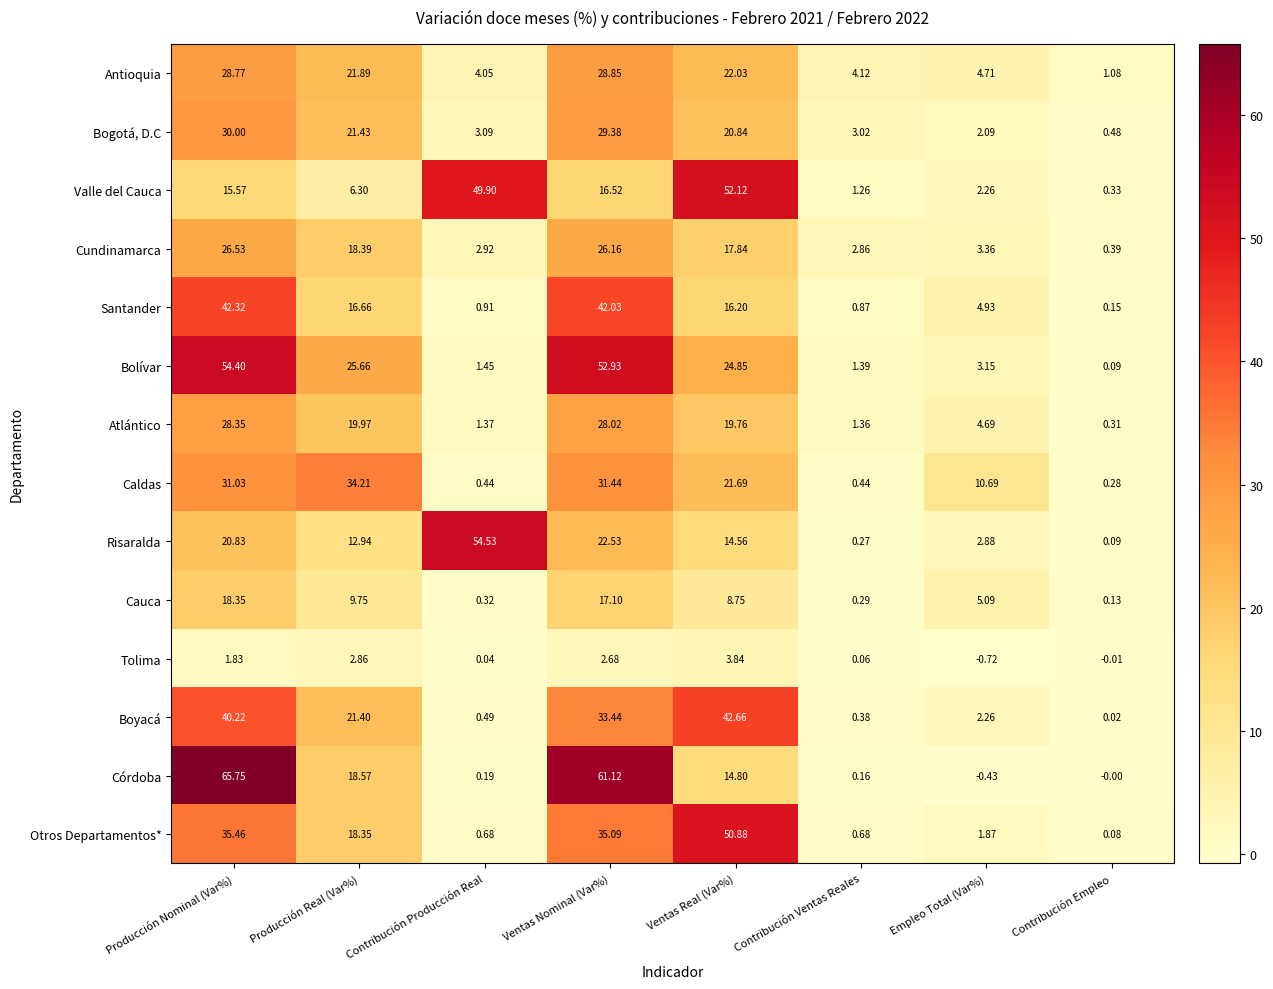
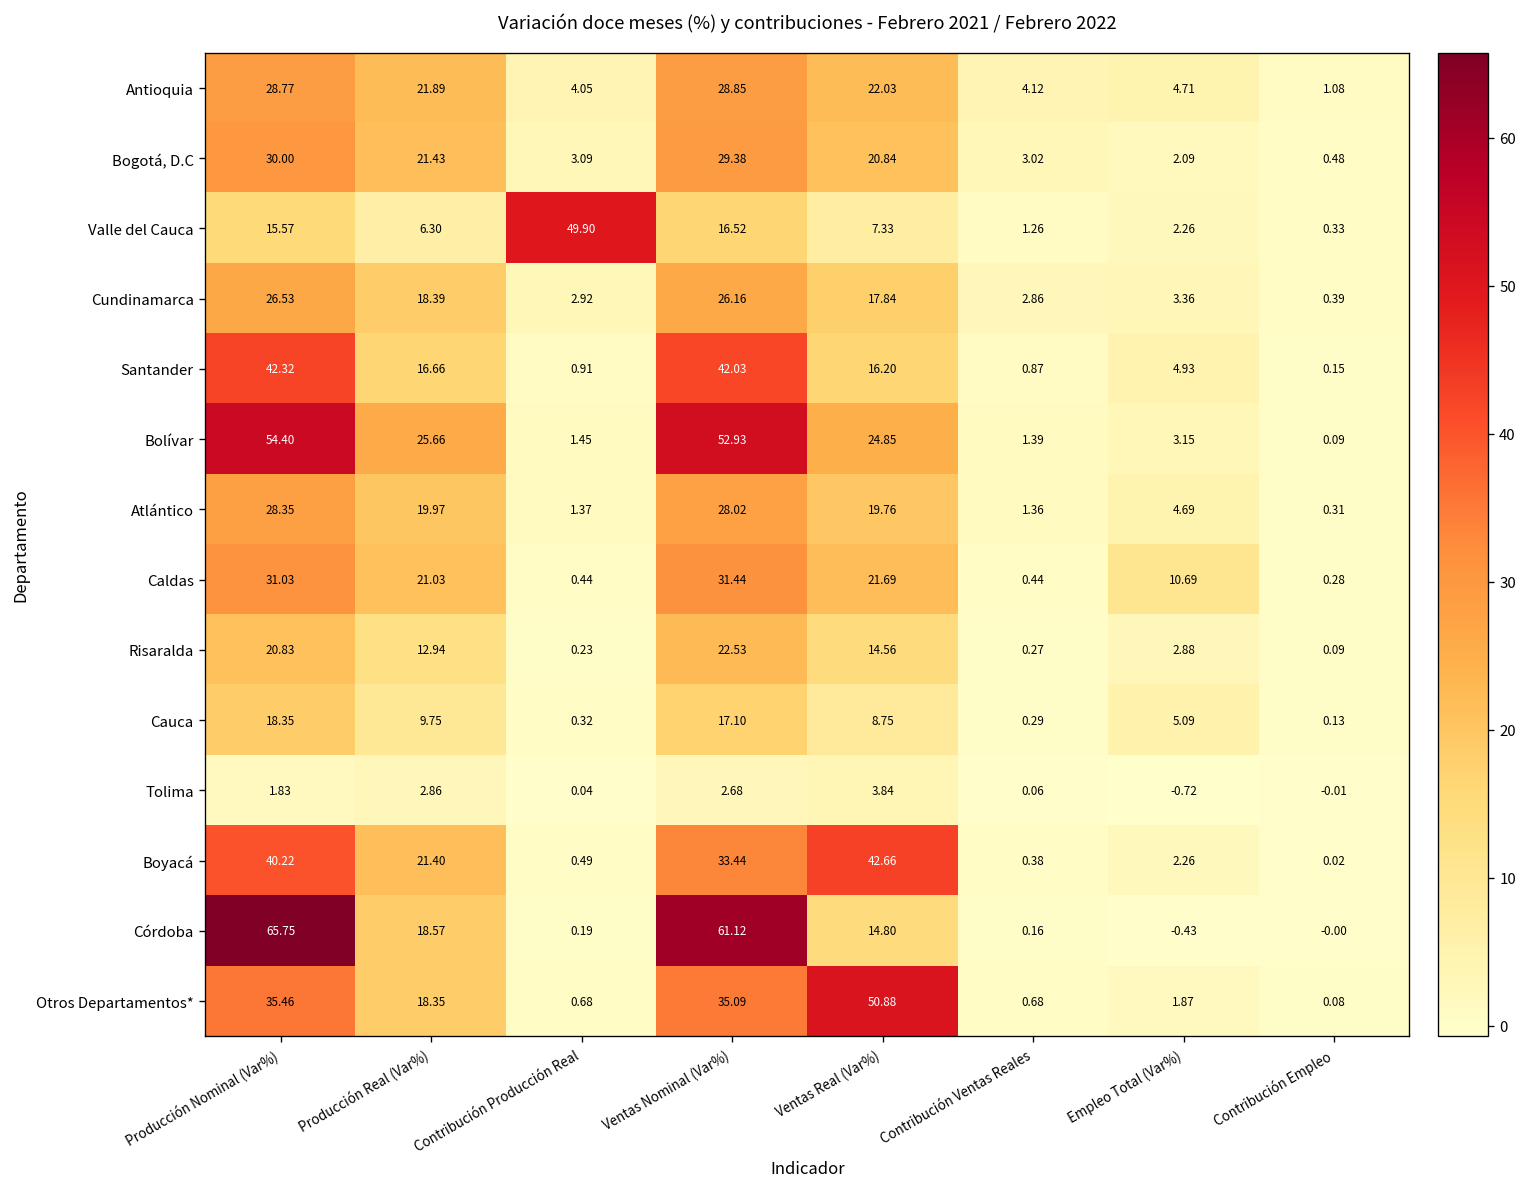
  {
    "Antioquia": {
      "Producción Nominal (Var%)": 28.77,
      "Producción Real (Var%)": 21.89,
      "Contribución Producción Real": 4.05,
      "Ventas Nominal (Var%)": 28.85,
      "Ventas Real (Var%)": 22.03,
      "Contribución Ventas Reales": 4.12,
      "Empleo Total (Var%)": 4.71,
      "Contribución Empleo": 1.08
    },
    "Bogotá, D.C": {
      "Producción Nominal (Var%)": 30.00,
      "Producción Real (Var%)": 21.43,
      "Contribución Producción Real": 3.09,
      "Ventas Nominal (Var%)": 29.38,
      "Ventas Real (Var%)": 20.84,
      "Contribución Ventas Reales": 3.02,
      "Empleo Total (Var%)": 2.09,
      "Contribución Empleo": 0.48
    },
    "Valle del Cauca": {
      "Producción Nominal (Var%)": 15.57,
      "Producción Real (Var%)": 6.30,
      "Contribución Producción Real": 49.90,
      "Ventas Nominal (Var%)": 16.52,
-     "Ventas Real (Var%)": 52.12,
+     "Ventas Real (Var%)": 7.33,
      "Contribución Ventas Reales": 1.26,
      "Empleo Total (Var%)": 2.26,
      "Contribución Empleo": 0.33
    },
    "Cundinamarca": {
      "Producción Nominal (Var%)": 26.53,
      "Producción Real (Var%)": 18.39,
      "Contribución Producción Real": 2.92,
      "Ventas Nominal (Var%)": 26.16,
      "Ventas Real (Var%)": 17.84,
      "Contribución Ventas Reales": 2.86,
      "Empleo Total (Var%)": 3.36,
      "Contribución Empleo": 0.39
    },
    "Santander": {
      "Producción Nominal (Var%)": 42.32,
      "Producción Real (Var%)": 16.66,
      "Contribución Producción Real": 0.91,
      "Ventas Nominal (Var%)": 42.03,
      "Ventas Real (Var%)": 16.20,
      "Contribución Ventas Reales": 0.87,
      "Empleo Total (Var%)": 4.93,
      "Contribución Empleo": 0.15
    },
    "Bolívar": {
      "Producción Nominal (Var%)": 54.40,
      "Producción Real (Var%)": 25.66,
      "Contribución Producción Real": 1.45,
      "Ventas Nominal (Var%)": 52.93,
      "Ventas Real (Var%)": 24.85,
      "Contribución Ventas Reales": 1.39,
      "Empleo Total (Var%)": 3.15,
      "Contribución Empleo": 0.09
    },
    "Atlántico": {
      "Producción Nominal (Var%)": 28.35,
      "Producción Real (Var%)": 19.97,
      "Contribución Producción Real": 1.37,
      "Ventas Nominal (Var%)": 28.02,
      "Ventas Real (Var%)": 19.76,
      "Contribución Ventas Reales": 1.36,
      "Empleo Total (Var%)": 4.69,
      "Contribución Empleo": 0.31
    },
    "Caldas": {
      "Producción Nominal (Var%)": 31.03,
-     "Producción Real (Var%)": 34.21,
+     "Producción Real (Var%)": 21.03,
      "Contribución Producción Real": 0.44,
      "Ventas Nominal (Var%)": 31.44,
      "Ventas Real (Var%)": 21.69,
      "Contribución Ventas Reales": 0.44,
      "Empleo Total (Var%)": 10.69,
      "Contribución Empleo": 0.28
    },
    "Risaralda": {
      "Producción Nominal (Var%)": 20.83,
      "Producción Real (Var%)": 12.94,
-     "Contribución Producción Real": 54.53,
+     "Contribución Producción Real": 0.23,
      "Ventas Nominal (Var%)": 22.53,
      "Ventas Real (Var%)": 14.56,
      "Contribución Ventas Reales": 0.27,
      "Empleo Total (Var%)": 2.88,
      "Contribución Empleo": 0.09
    },
    "Cauca": {
      "Producción Nominal (Var%)": 18.35,
      "Producción Real (Var%)": 9.75,
      "Contribución Producción Real": 0.32,
      "Ventas Nominal (Var%)": 17.10,
      "Ventas Real (Var%)": 8.75,
      "Contribución Ventas Reales": 0.29,
      "Empleo Total (Var%)": 5.09,
      "Contribución Empleo": 0.13
    },
    "Tolima": {
      "Producción Nominal (Var%)": 1.83,
      "Producción Real (Var%)": 2.86,
      "Contribución Producción Real": 0.04,
      "Ventas Nominal (Var%)": 2.68,
      "Ventas Real (Var%)": 3.84,
      "Contribución Ventas Reales": 0.06,
      "Empleo Total (Var%)": -0.72,
      "Contribución Empleo": -0.01
    },
    "Boyacá": {
      "Producción Nominal (Var%)": 40.22,
      "Producción Real (Var%)": 21.40,
      "Contribución Producción Real": 0.49,
      "Ventas Nominal (Var%)": 33.44,
      "Ventas Real (Var%)": 42.66,
      "Contribución Ventas Reales": 0.38,
      "Empleo Total (Var%)": 2.26,
      "Contribución Empleo": 0.02
    },
    "Córdoba": {
      "Producción Nominal (Var%)": 65.75,
      "Producción Real (Var%)": 18.57,
      "Contribución Producción Real": 0.19,
      "Ventas Nominal (Var%)": 61.12,
      "Ventas Real (Var%)": 14.80,
      "Contribución Ventas Reales": 0.16,
      "Empleo Total (Var%)": -0.43,
      "Contribución Empleo": -0.00
    },
    "Otros Departamentos*": {
      "Producción Nominal (Var%)": 35.46,
      "Producción Real (Var%)": 18.35,
      "Contribución Producción Real": 0.68,
      "Ventas Nominal (Var%)": 35.09,
      "Ventas Real (Var%)": 50.88,
      "Contribución Ventas Reales": 0.68,
      "Empleo Total (Var%)": 1.87,
      "Contribución Empleo": 0.08
    }
  }
